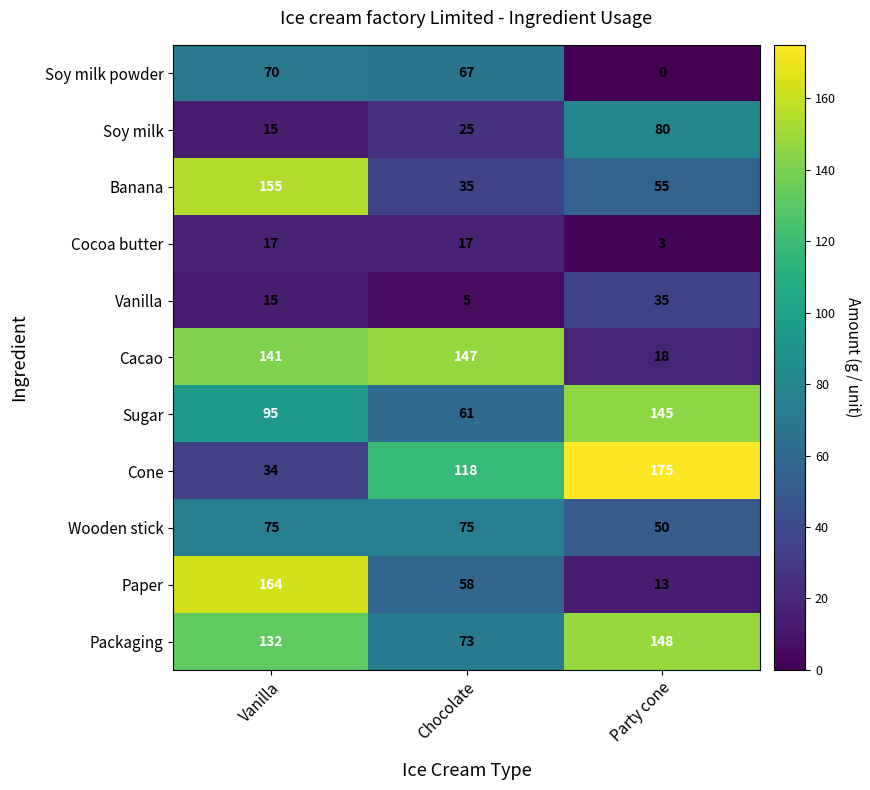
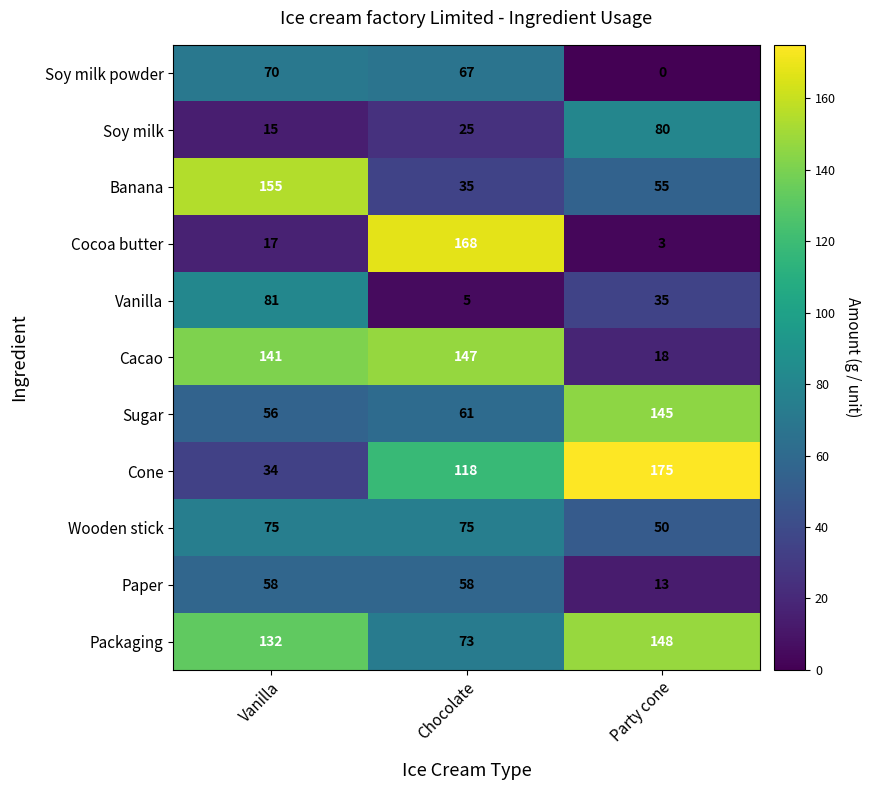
  {
    "Soy milk powder": {
      "Vanilla": 70,
      "Chocolate": 67,
      "Party cone": 0
    },
    "Soy milk": {
      "Vanilla": 15,
      "Chocolate": 25,
      "Party cone": 80
    },
    "Banana": {
      "Vanilla": 155,
      "Chocolate": 35,
      "Party cone": 55
    },
    "Cocoa butter": {
      "Vanilla": 17,
-     "Chocolate": 17,
+     "Chocolate": 168,
      "Party cone": 3
    },
    "Vanilla": {
-     "Vanilla": 15,
+     "Vanilla": 81,
      "Chocolate": 5,
      "Party cone": 35
    },
    "Cacao": {
      "Vanilla": 141,
      "Chocolate": 147,
      "Party cone": 18
    },
    "Sugar": {
-     "Vanilla": 95,
+     "Vanilla": 56,
      "Chocolate": 61,
      "Party cone": 145
    },
    "Cone": {
      "Vanilla": 34,
      "Chocolate": 118,
      "Party cone": 175
    },
    "Wooden stick": {
      "Vanilla": 75,
      "Chocolate": 75,
      "Party cone": 50
    },
    "Paper": {
-     "Vanilla": 164,
+     "Vanilla": 58,
      "Chocolate": 58,
      "Party cone": 13
    },
    "Packaging": {
      "Vanilla": 132,
      "Chocolate": 73,
      "Party cone": 148
    }
  }
